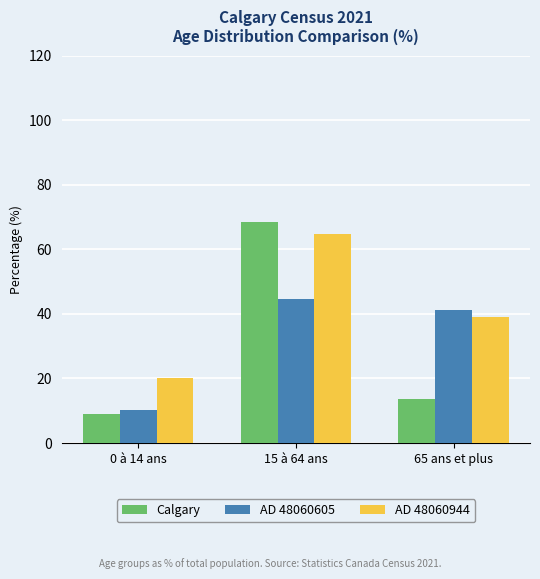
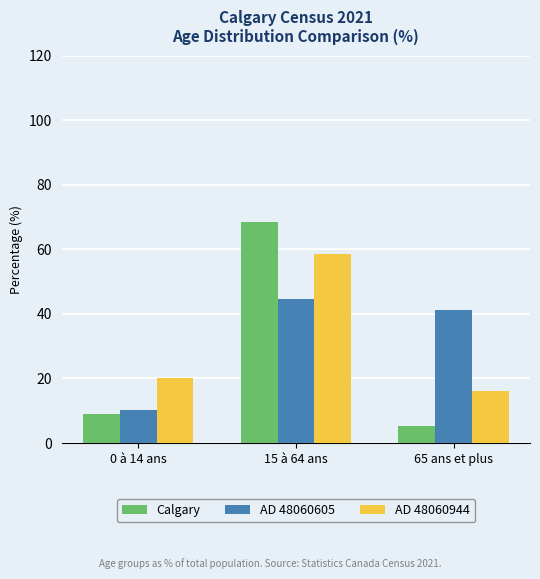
  {
    "Calgary": {
      "0 à 14 ans": 9,
      "15 à 64 ans": 68,
-     "65 ans et plus": 14
+     "65 ans et plus": 5
    },
    "AD 48060605": {
      "0 à 14 ans": 10,
      "15 à 64 ans": 45,
      "65 ans et plus": 41
    },
    "AD 48060944": {
      "0 à 14 ans": 20,
-     "15 à 64 ans": 65,
-     "65 ans et plus": 39
+     "15 à 64 ans": 59,
+     "65 ans et plus": 16
    }
  }
